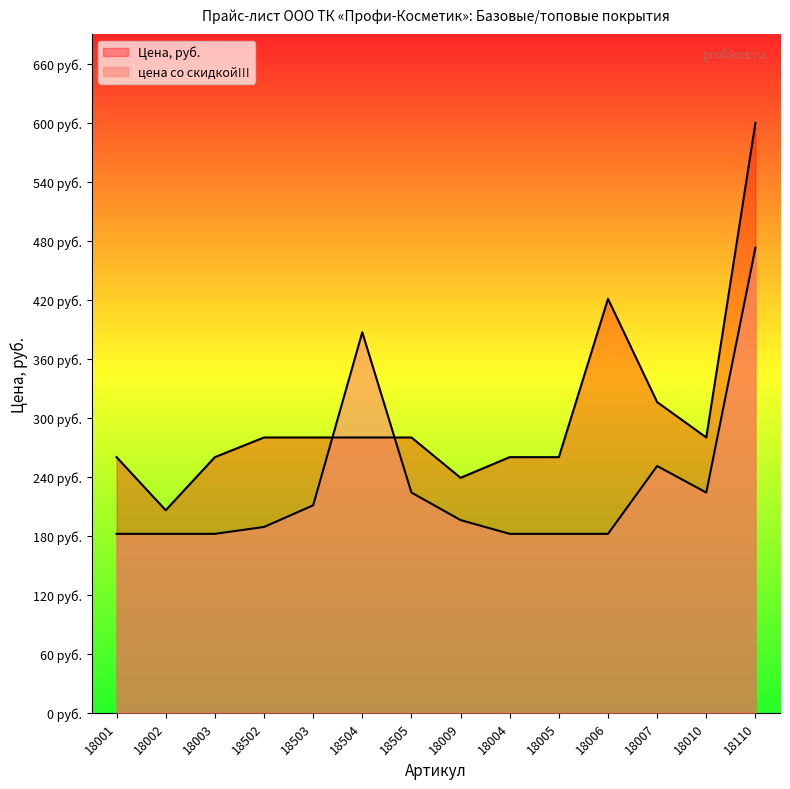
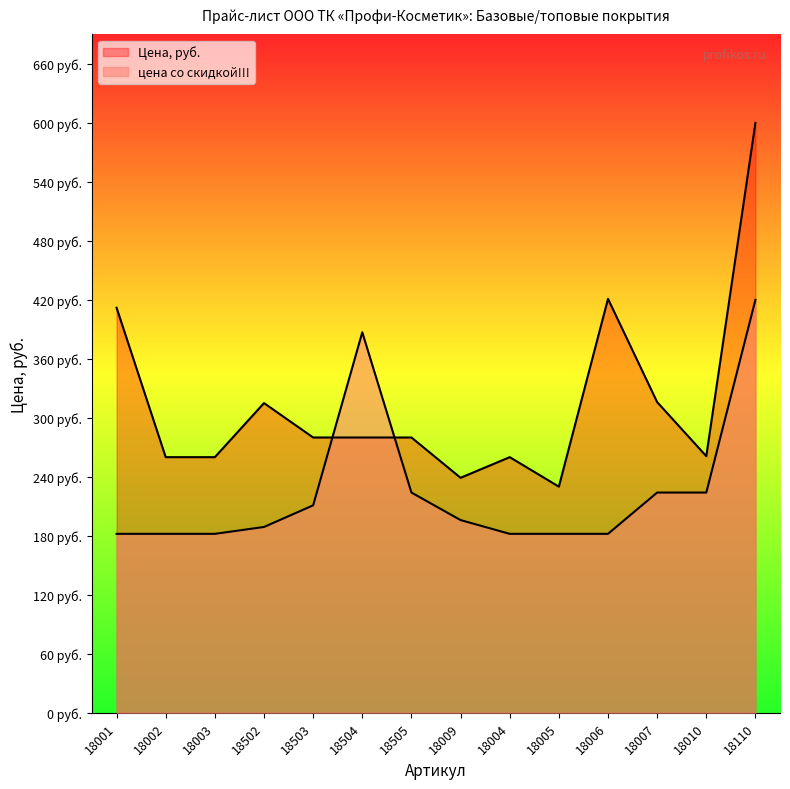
  {
    "Цена, руб.": {
-     "18001": "260 руб.",
-     "18002": "210 руб.",
+     "18001": "410 руб.",
+     "18002": "260 руб.",
      "18003": "260 руб.",
-     "18502": "280 руб.",
+     "18502": "320 руб.",
      "18503": "280 руб.",
      "18504": "280 руб.",
      "18505": "280 руб.",
      "18009": "240 руб.",
      "18004": "260 руб.",
-     "18005": "260 руб.",
+     "18005": "230 руб.",
      "18006": "420 руб.",
      "18007": "320 руб.",
-     "18010": "280 руб.",
+     "18010": "260 руб.",
      "18110": "600 руб."
    },
    "цена со скидкой!!!": {
      "18001": "180 руб.",
      "18002": "180 руб.",
      "18003": "180 руб.",
      "18502": "190 руб.",
      "18503": "210 руб.",
      "18504": "390 руб.",
      "18505": "220 руб.",
      "18009": "200 руб.",
      "18004": "180 руб.",
      "18005": "180 руб.",
      "18006": "180 руб.",
-     "18007": "250 руб.",
+     "18007": "220 руб.",
      "18010": "220 руб.",
-     "18110": "470 руб."
+     "18110": "420 руб."
    }
  }
